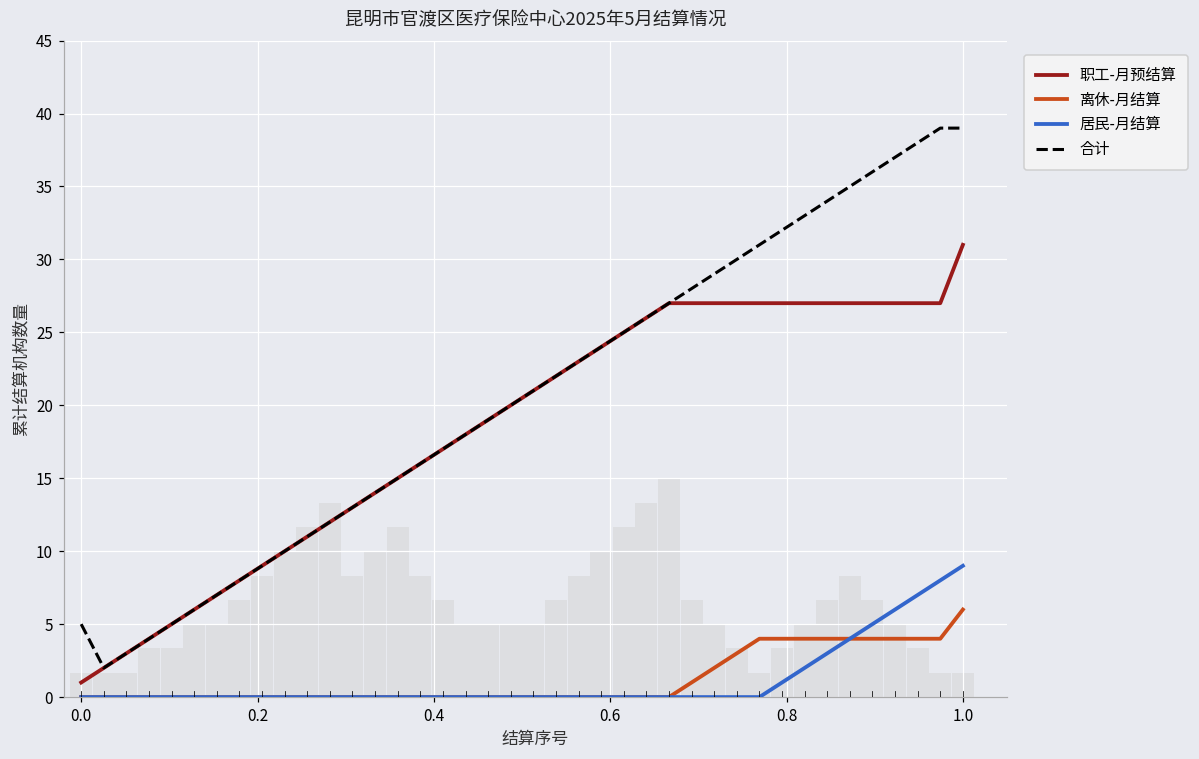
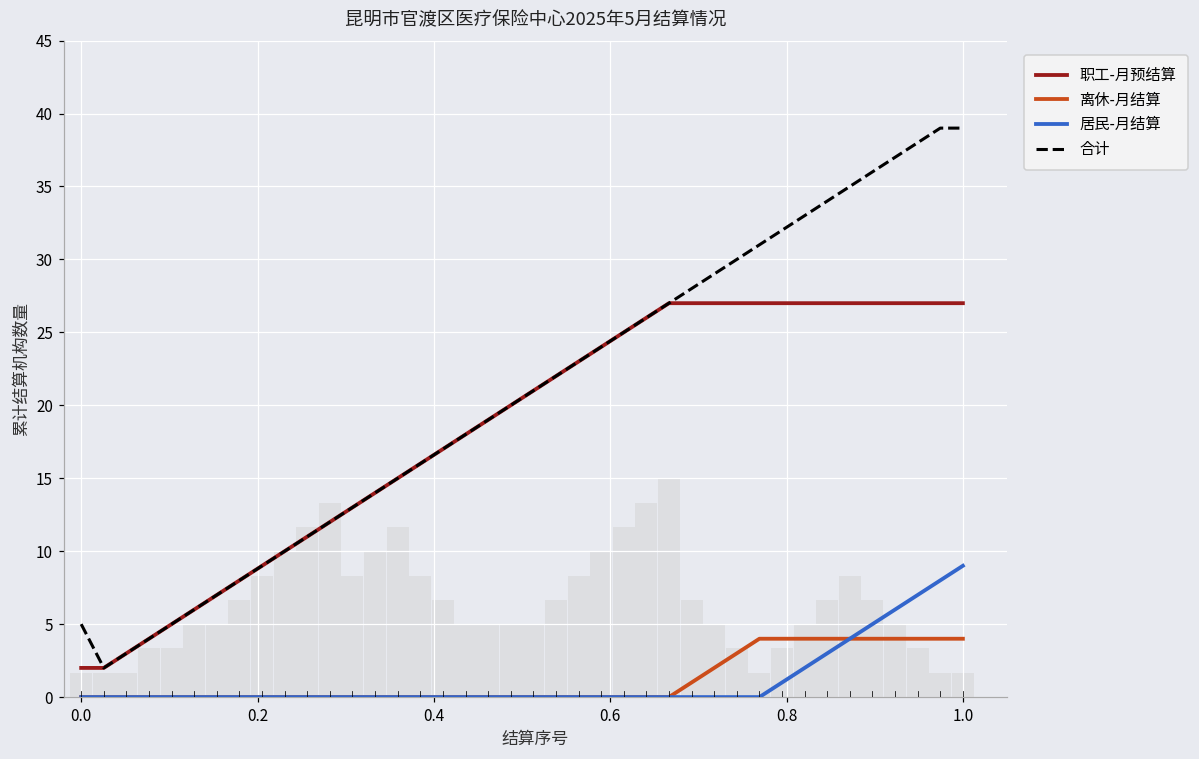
  {
    "职工-月预结算": {
-     "0.0": 1,
-     "1.0": 31
+     "0.0": 2,
+     "1.0": 27
    },
    "离休-月结算": {
-     "1.0": 6
+     "1.0": 4
    },
    "居民-月结算": {
      "1.0": 9
    },
    "合计": {
      "0.0": 5,
      "1.0": 39
    }
  }
